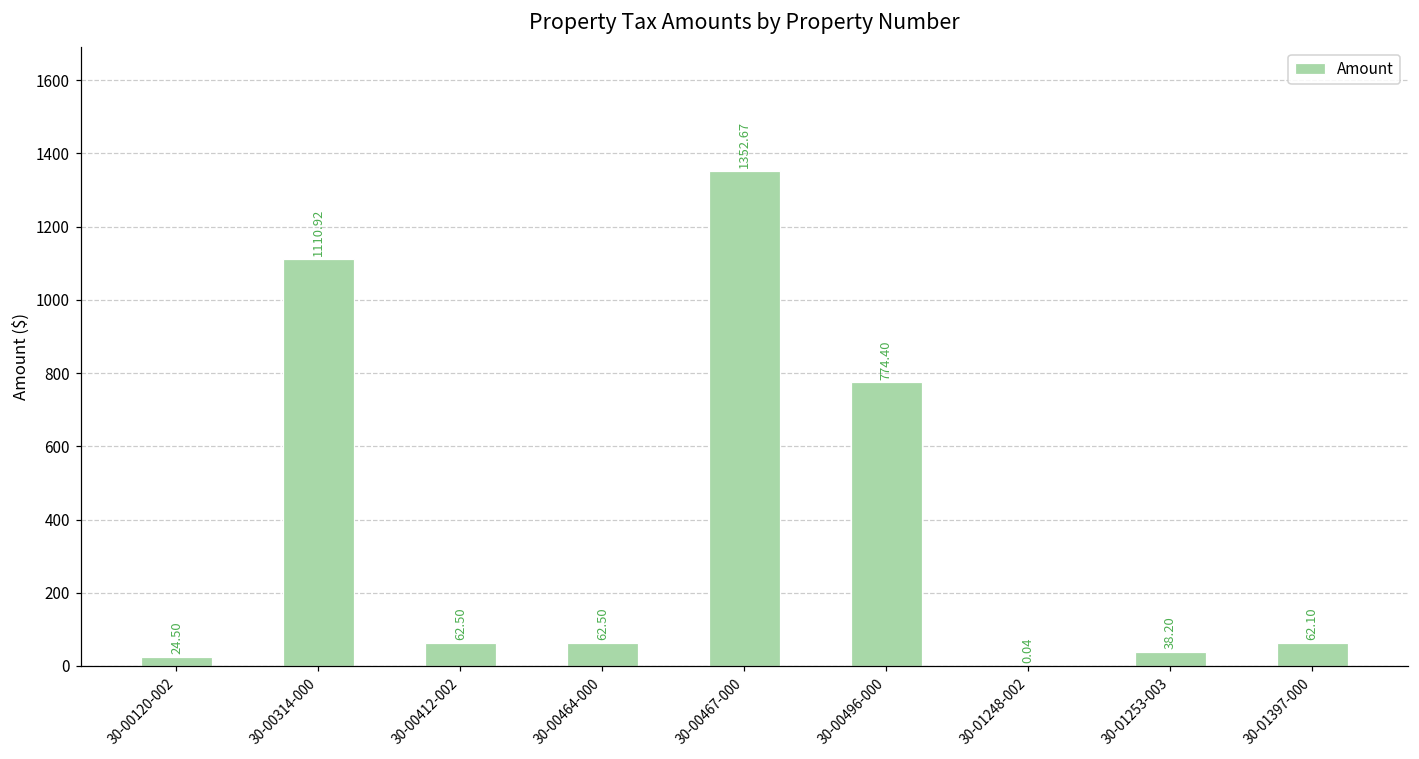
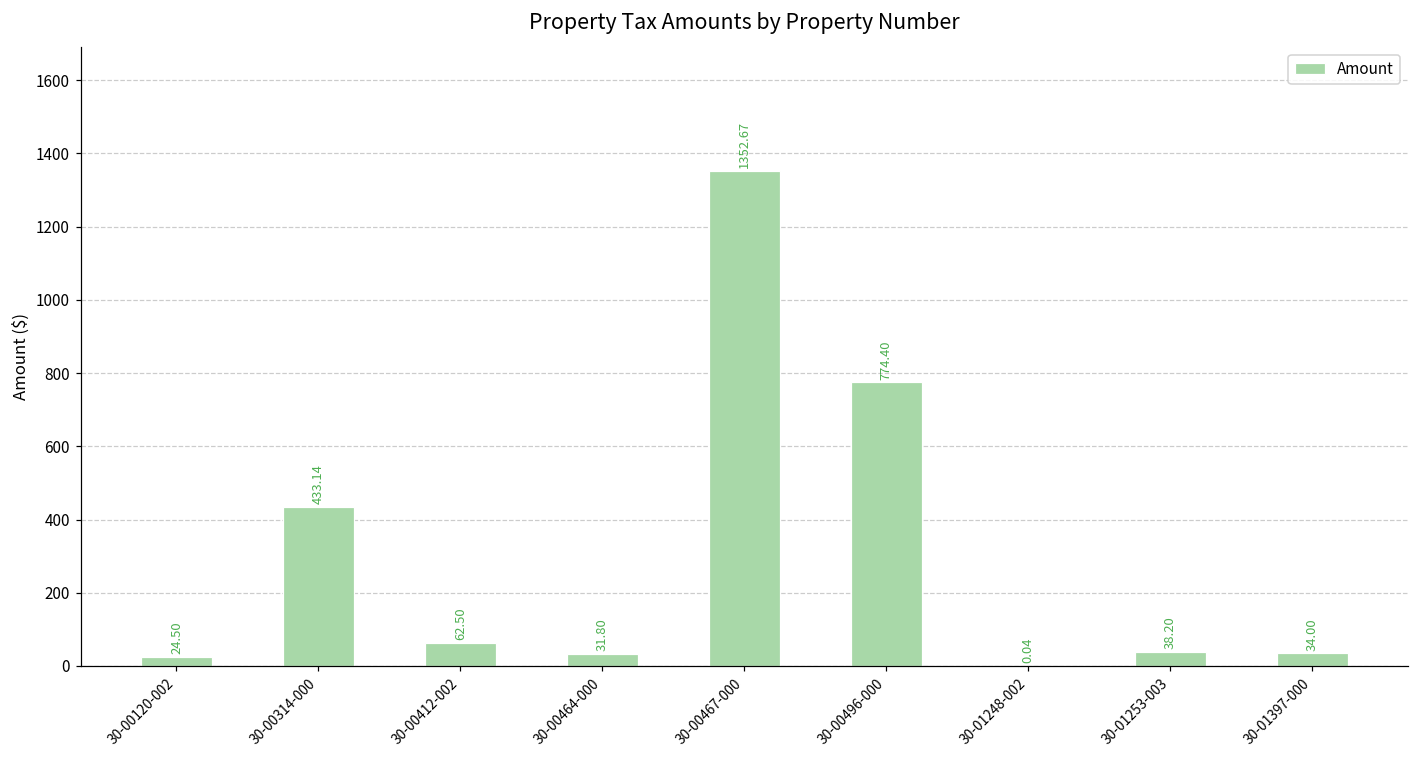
  {
    "30-00120-002": 24.50,
-   "30-00314-000": 1110.92,
+   "30-00314-000": 433.14,
    "30-00412-002": 62.50,
-   "30-00464-000": 62.50,
+   "30-00464-000": 31.80,
    "30-00467-000": 1352.67,
    "30-00496-000": 774.40,
    "30-01248-002": 0.04,
    "30-01253-003": 38.20,
-   "30-01397-000": 62.10
+   "30-01397-000": 34.00
  }
